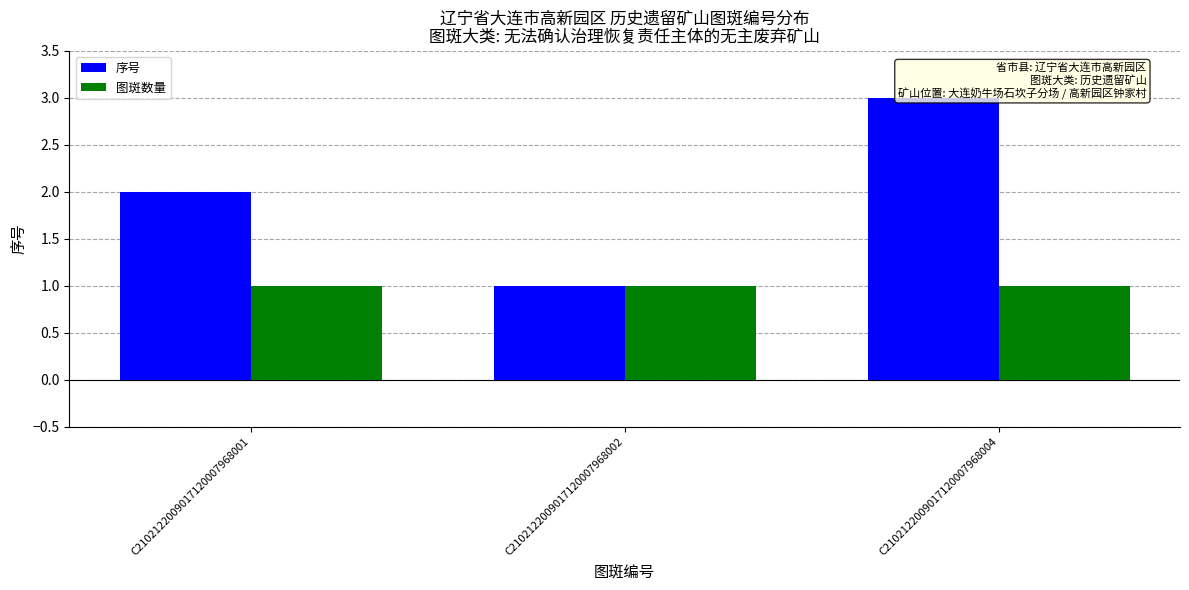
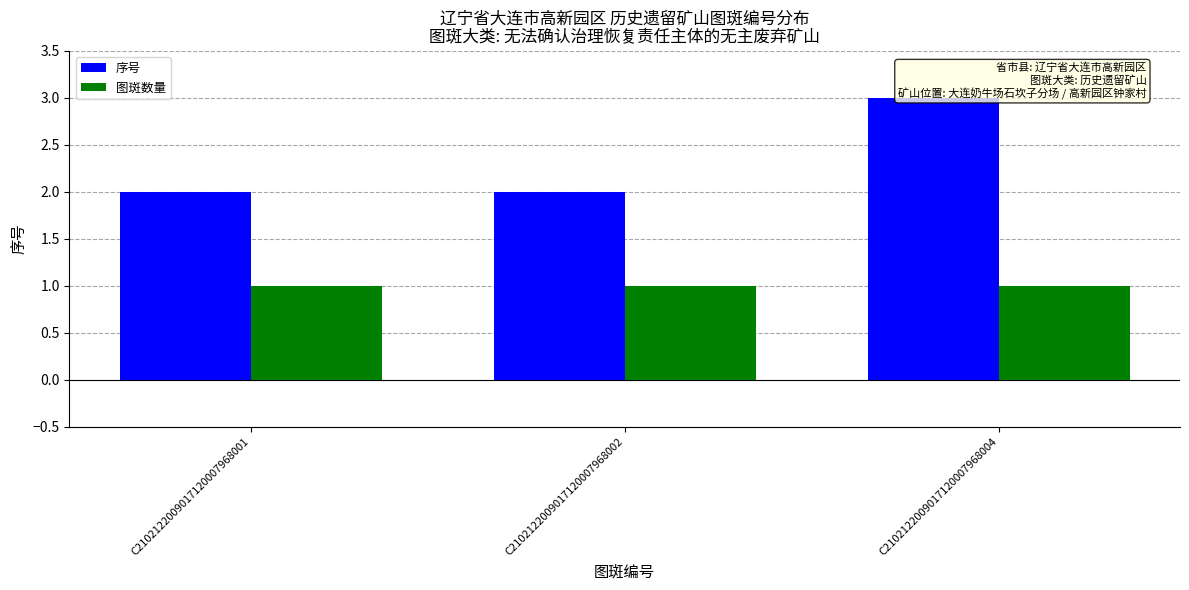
  {
    "序号": {
      "C2102122009017120007968001": 2,
-     "C2102122009017120007968002": 1
+     "C2102122009017120007968002": 2
    },
    "图斑数量": {
      "C2102122009017120007968001": 1,
      "C2102122009017120007968002": 1,
      "C2102122009017120007968004": 1
    }
  }
